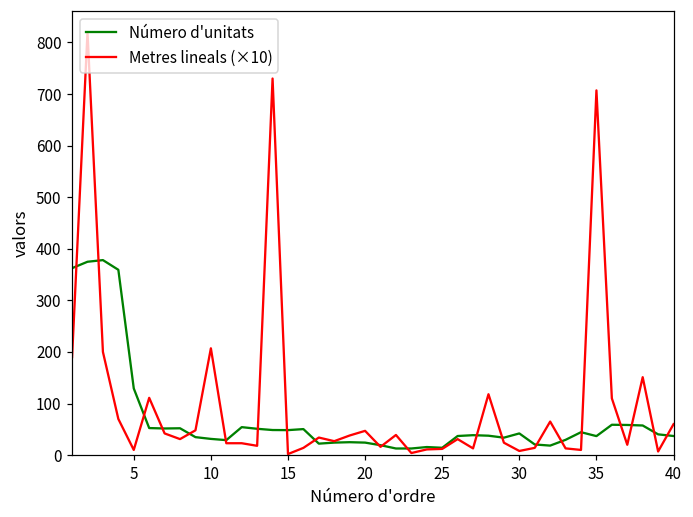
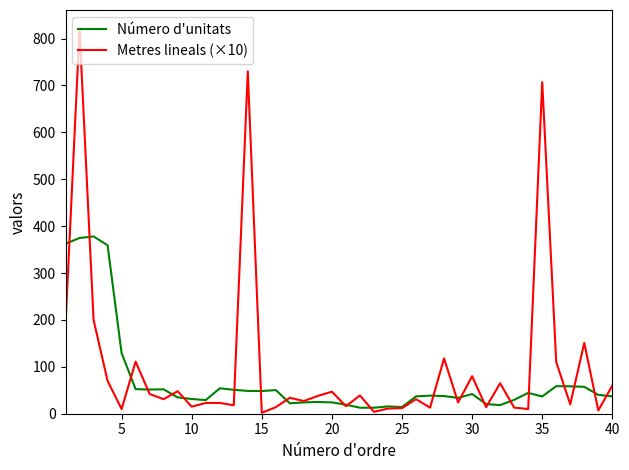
  {
    "Número d'unitats": {
      "5": 130,
      "10": 30,
      "15": 50,
      "20": 20,
      "30": 40,
      "35": 40,
      "40": 40
    },
    "Metres lineals (×10)": {
      "5": 10,
-     "10": 210,
+     "10": 20,
      "15": 0,
      "20": 50,
-     "30": 10,
+     "30": 80,
      "35": 710,
      "40": 60
    }
  }
